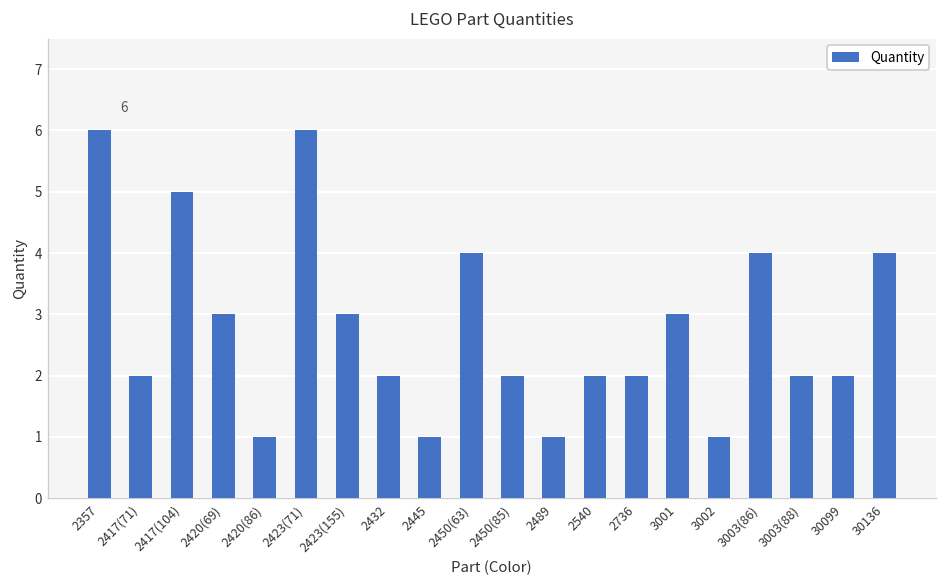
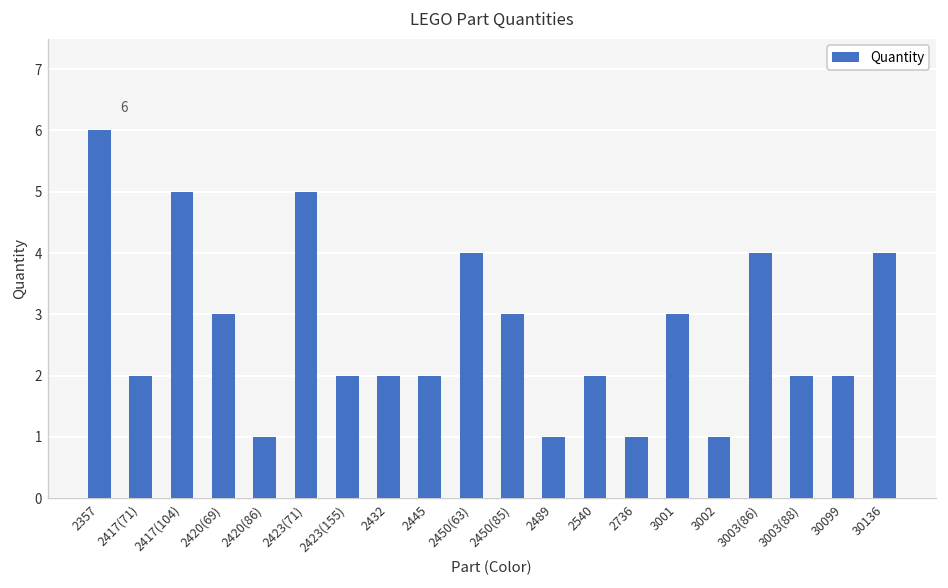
  {
    "2417(71)": 2,
    "2417(104)": 5,
    "2420(69)": 3,
    "2420(86)": 1,
-   "2423(71)": 6,
-   "2423(155)": 3,
+   "2423(71)": 5,
+   "2423(155)": 2,
    "2432": 2,
-   "2445": 1,
+   "2445": 2,
    "2450(63)": 4,
-   "2450(85)": 2,
+   "2450(85)": 3,
    "2489": 1,
    "2540": 2,
-   "2736": 2,
+   "2736": 1,
    "3001": 3,
    "3002": 1,
    "3003(86)": 4,
    "3003(88)": 2,
    "30099": 2,
    "30136": 4
  }
